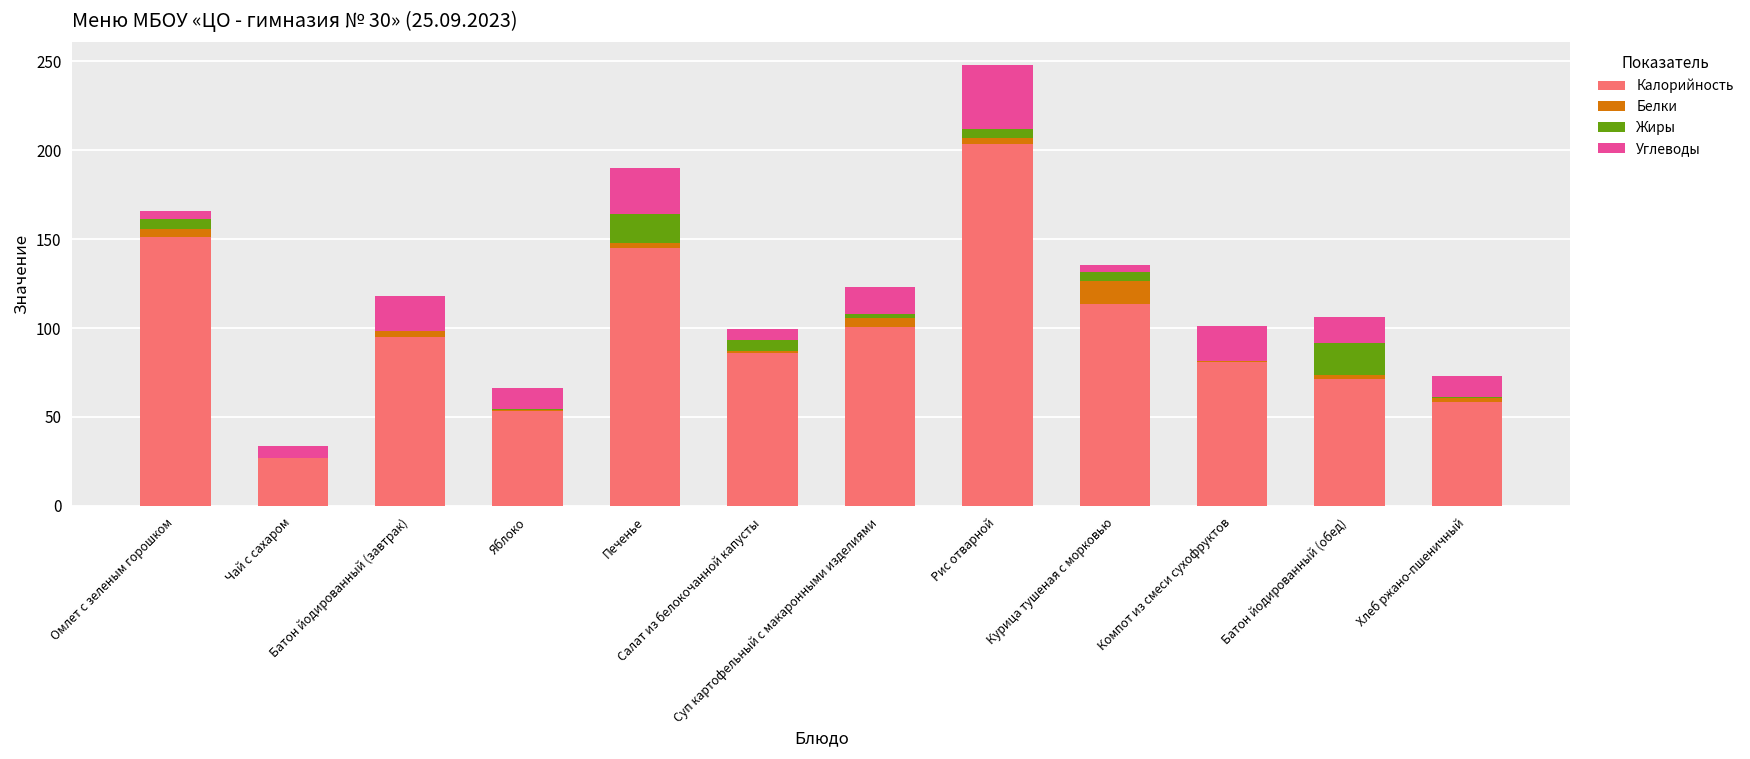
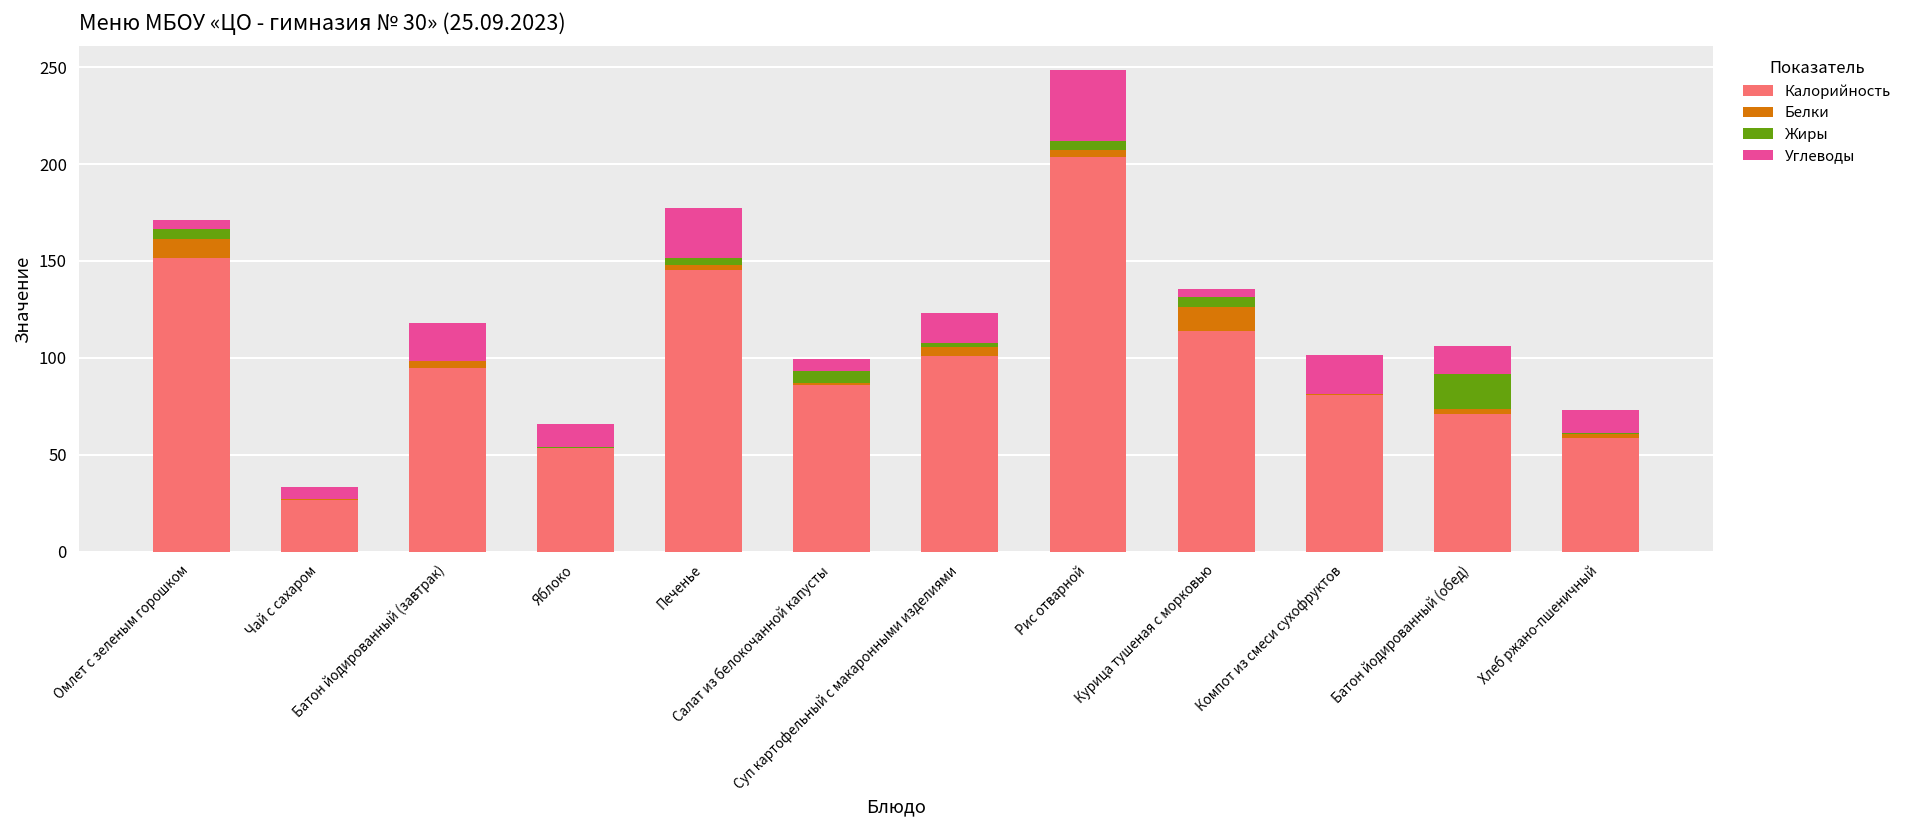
  {
    "Белки": {
-     "Омлет с зеленым горошком": 4,
+     "Омлет с зеленым горошком": 10,
      "Батон йодированный (завтрак)": 3,
      "Печенье": 3,
      "Суп картофельный с макаронными изделиями": 5,
      "Рис отварной": 4,
      "Курица тушеная с морковью": 13,
      "Батон йодированный (обед)": 2,
      "Хлеб ржано-пшеничный": 2
    },
    "Жиры": {
      "Омлет с зеленым горошком": 5,
      "Чай с сахаром": 0,
-     "Печенье": 16,
+     "Печенье": 3,
      "Салат из белокочанной капусты": 6,
      "Суп картофельный с макаронными изделиями": 2,
      "Рис отварной": 5,
      "Курица тушеная с морковью": 5,
      "Компот из смеси сухофруктов": 0,
      "Батон йодированный (обед)": 18
    }
  }
